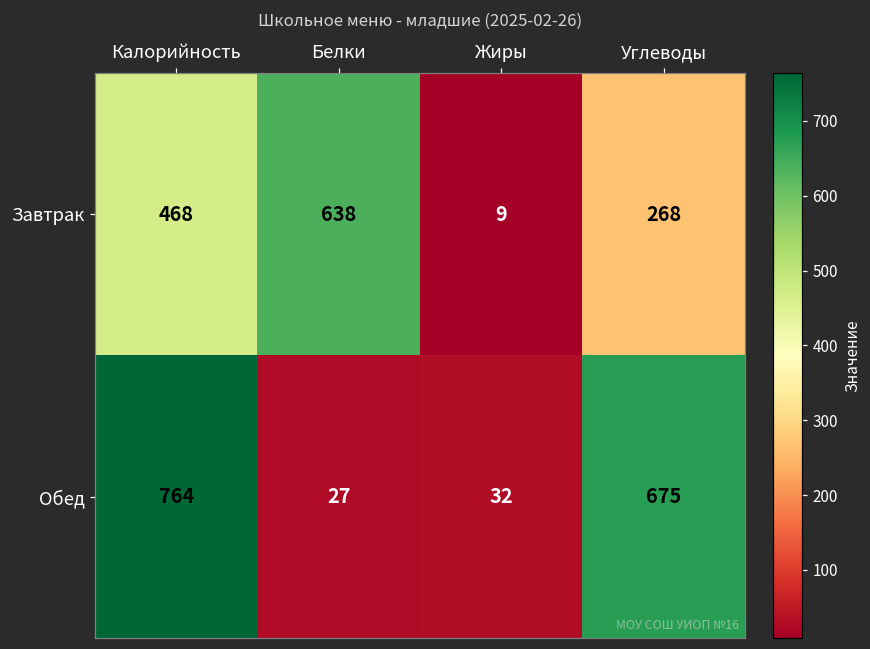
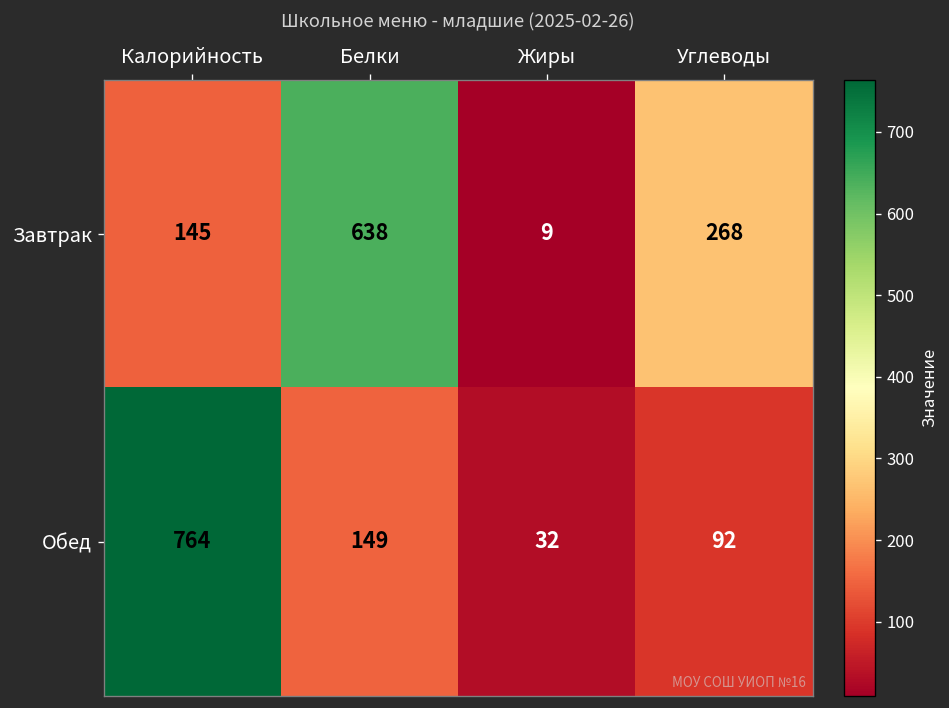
  {
    "Завтрак": {
-     "Калорийность": 468,
+     "Калорийность": 145,
      "Белки": 638,
      "Жиры": 9,
      "Углеводы": 268
    },
    "Обед": {
      "Калорийность": 764,
-     "Белки": 27,
+     "Белки": 149,
      "Жиры": 32,
-     "Углеводы": 675
+     "Углеводы": 92
    }
  }
